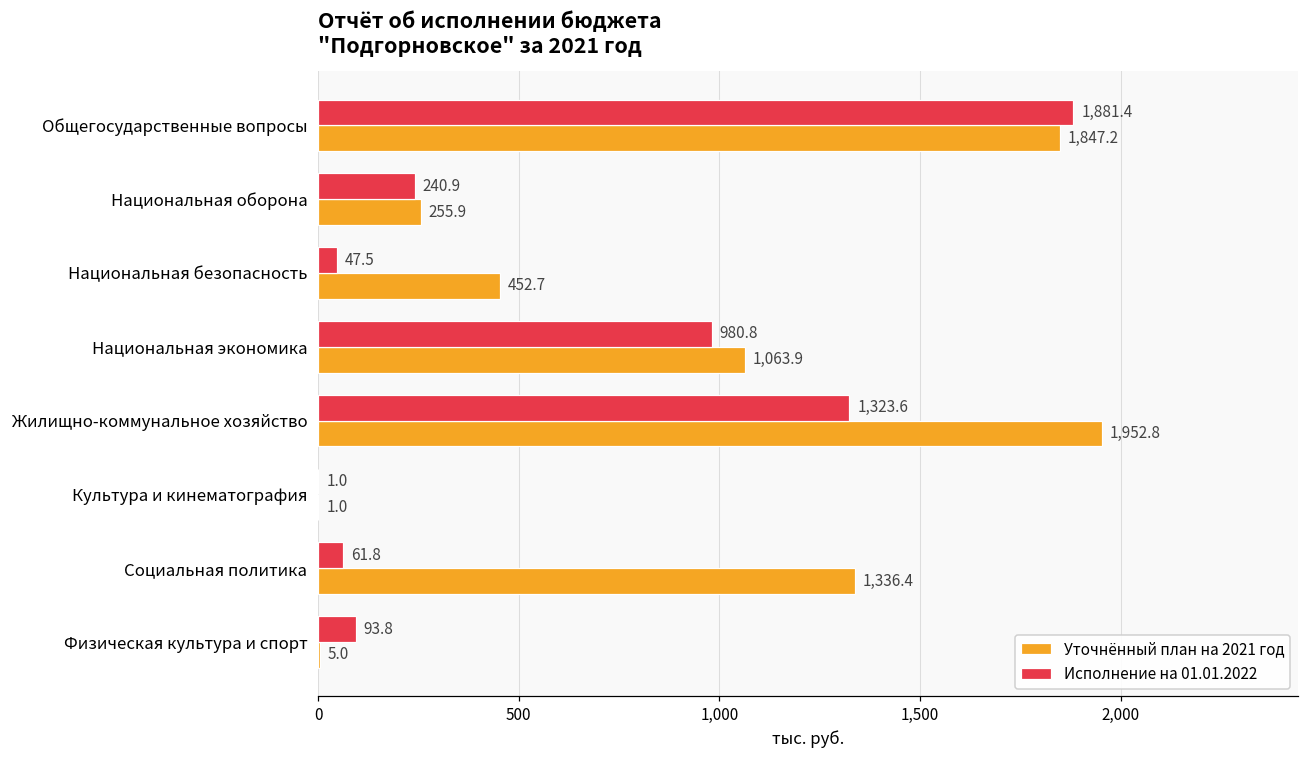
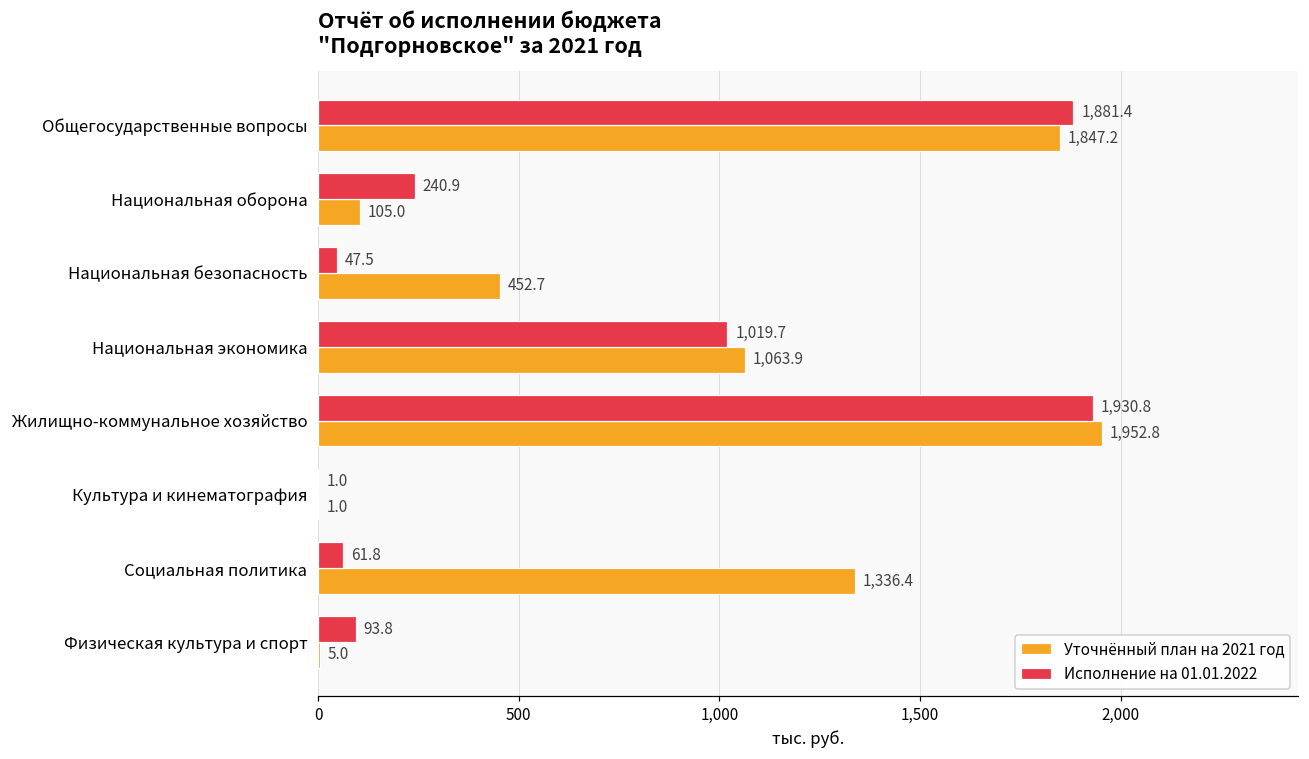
  {
    "Уточнённый план на 2021 год": {
      "Общегосударственные вопросы": "1,847.2",
-     "Национальная оборона": "255.9",
+     "Национальная оборона": "105.0",
      "Национальная безопасность": "452.7",
      "Национальная экономика": "1,063.9",
      "Жилищно-коммунальное хозяйство": "1,952.8",
      "Культура и кинематография": "1.0",
      "Социальная политика": "1,336.4",
      "Физическая культура и спорт": "5.0"
    },
    "Исполнение на 01.01.2022": {
      "Общегосударственные вопросы": "1,881.4",
      "Национальная оборона": "240.9",
      "Национальная безопасность": "47.5",
-     "Национальная экономика": "980.8",
-     "Жилищно-коммунальное хозяйство": "1,323.6",
+     "Национальная экономика": "1,019.7",
+     "Жилищно-коммунальное хозяйство": "1,930.8",
      "Культура и кинематография": "1.0",
      "Социальная политика": "61.8",
      "Физическая культура и спорт": "93.8"
    }
  }
